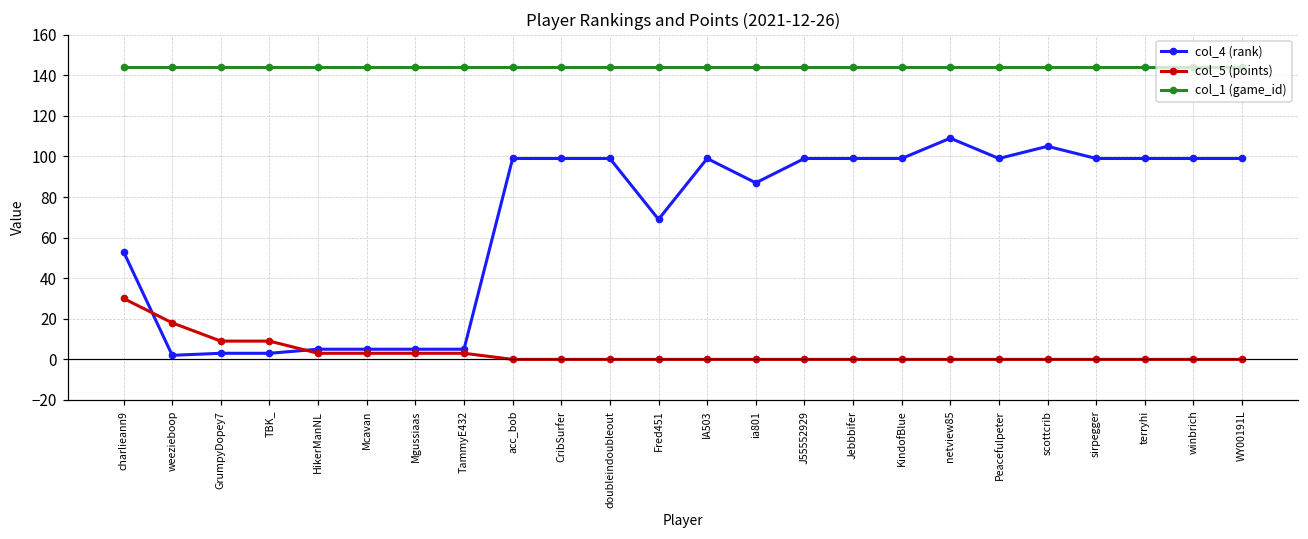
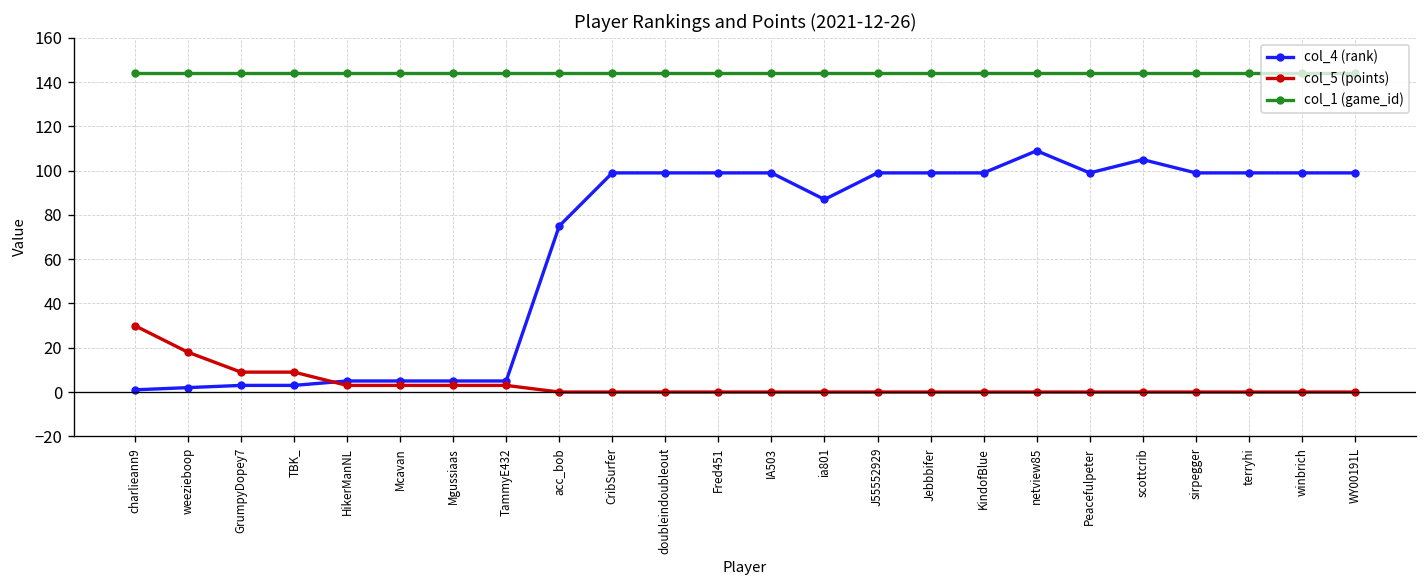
  {
    "col_4 (rank)": {
-     "charlieann9": 53,
+     "charlieann9": 1,
      "weezieboop": 2,
      "GrumpyDopey7": 3,
      "TBK_": 3,
      "HikerManNL": 5,
      "Mcavan": 5,
      "Mgussiaas": 5,
      "TammyE432": 5,
-     "acc_bob": 99,
+     "acc_bob": 75,
      "CribSurfer": 99,
      "doubleindoubleout": 99,
-     "Fred451": 69,
+     "Fred451": 99,
      "IA503": 99,
      "ia801": 87,
      "J55552929": 99,
      "Jebbbifer": 99,
      "KindofBlue": 99,
      "netview85": 109,
      "Peacefulpeter": 99,
      "scottcrib": 105,
      "sirpegger": 99,
      "terryhi": 99,
      "winbrich": 99,
      "WY00191L": 99
    },
    "col_5 (points)": {
      "charlieann9": 30,
      "weezieboop": 18,
      "GrumpyDopey7": 9,
      "TBK_": 9,
      "HikerManNL": 3,
      "Mcavan": 3,
      "Mgussiaas": 3,
      "TammyE432": 3,
      "acc_bob": 0,
      "CribSurfer": 0,
      "doubleindoubleout": 0,
      "Fred451": 0,
      "IA503": 0,
      "ia801": 0,
      "J55552929": 0,
      "Jebbbifer": 0,
      "KindofBlue": 0,
      "netview85": 0,
      "Peacefulpeter": 0,
      "scottcrib": 0,
      "sirpegger": 0,
      "terryhi": 0,
      "winbrich": 0,
      "WY00191L": 0
    },
    "col_1 (game_id)": {
      "charlieann9": 144,
      "weezieboop": 144,
      "GrumpyDopey7": 144,
      "TBK_": 144,
      "HikerManNL": 144,
      "Mcavan": 144,
      "Mgussiaas": 144,
      "TammyE432": 144,
      "acc_bob": 144,
      "CribSurfer": 144,
      "doubleindoubleout": 144,
      "Fred451": 144,
      "IA503": 144,
      "ia801": 144,
      "J55552929": 144,
      "Jebbbifer": 144,
      "KindofBlue": 144,
      "netview85": 144,
      "Peacefulpeter": 144,
      "scottcrib": 144,
      "sirpegger": 144,
      "terryhi": 144
    }
  }
